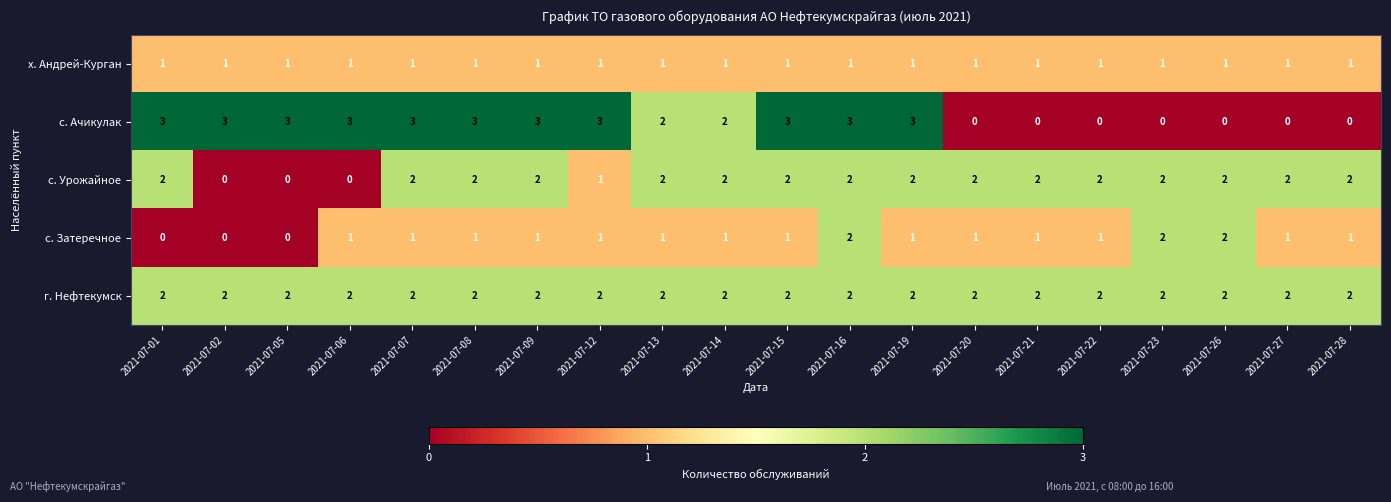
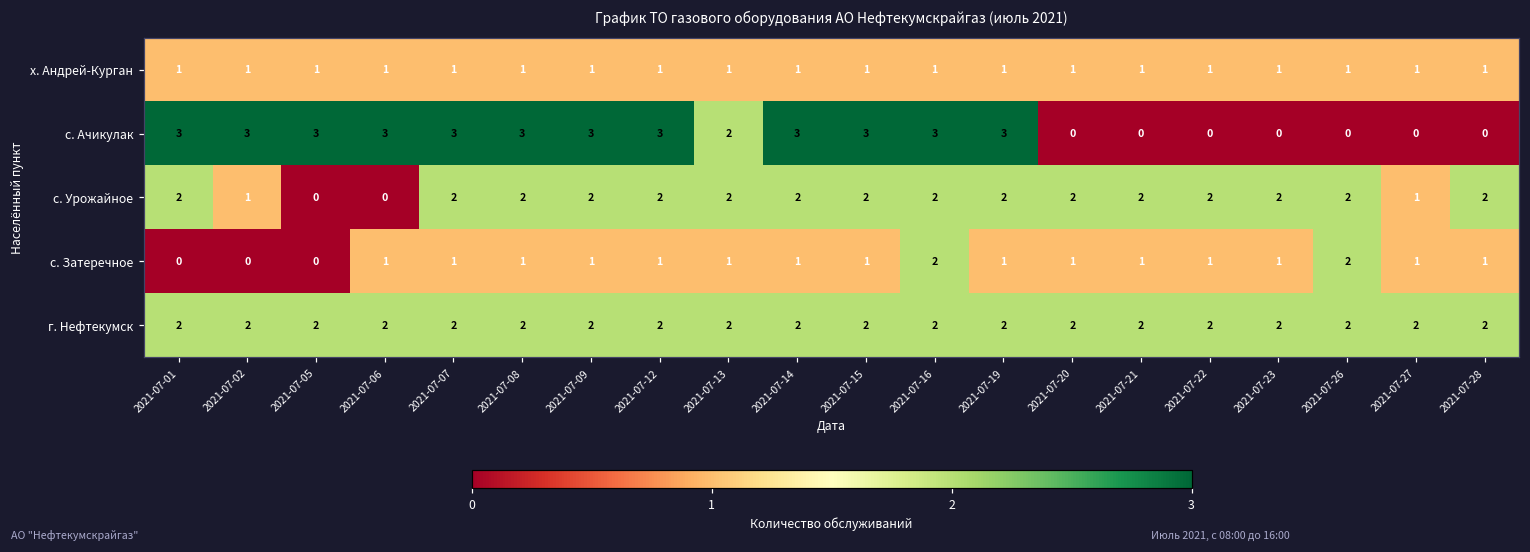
  {
    "х. Андрей-Курган": {
      "2021-07-01": 1,
      "2021-07-02": 1,
      "2021-07-05": 1,
      "2021-07-06": 1,
      "2021-07-07": 1,
      "2021-07-08": 1,
      "2021-07-09": 1,
      "2021-07-12": 1,
      "2021-07-13": 1,
      "2021-07-14": 1,
      "2021-07-15": 1,
      "2021-07-16": 1,
      "2021-07-19": 1,
      "2021-07-20": 1,
      "2021-07-21": 1,
      "2021-07-22": 1,
      "2021-07-23": 1,
      "2021-07-26": 1,
      "2021-07-27": 1,
      "2021-07-28": 1
    },
    "с. Ачикулак": {
      "2021-07-01": 3,
      "2021-07-02": 3,
      "2021-07-05": 3,
      "2021-07-06": 3,
      "2021-07-07": 3,
      "2021-07-08": 3,
      "2021-07-09": 3,
      "2021-07-12": 3,
      "2021-07-13": 2,
-     "2021-07-14": 2,
+     "2021-07-14": 3,
      "2021-07-15": 3,
      "2021-07-16": 3,
      "2021-07-19": 3,
      "2021-07-20": 0,
      "2021-07-21": 0,
      "2021-07-22": 0,
      "2021-07-23": 0,
      "2021-07-26": 0,
      "2021-07-27": 0,
      "2021-07-28": 0
    },
    "с. Урожайное": {
      "2021-07-01": 2,
-     "2021-07-02": 0,
+     "2021-07-02": 1,
      "2021-07-05": 0,
      "2021-07-06": 0,
      "2021-07-07": 2,
      "2021-07-08": 2,
      "2021-07-09": 2,
-     "2021-07-12": 1,
+     "2021-07-12": 2,
      "2021-07-13": 2,
      "2021-07-14": 2,
      "2021-07-15": 2,
      "2021-07-16": 2,
      "2021-07-19": 2,
      "2021-07-20": 2,
      "2021-07-21": 2,
      "2021-07-22": 2,
      "2021-07-23": 2,
      "2021-07-26": 2,
-     "2021-07-27": 2,
+     "2021-07-27": 1,
      "2021-07-28": 2
    },
    "с. Затеречное": {
      "2021-07-01": 0,
      "2021-07-02": 0,
      "2021-07-05": 0,
      "2021-07-06": 1,
      "2021-07-07": 1,
      "2021-07-08": 1,
      "2021-07-09": 1,
      "2021-07-12": 1,
      "2021-07-13": 1,
      "2021-07-14": 1,
      "2021-07-15": 1,
      "2021-07-16": 2,
      "2021-07-19": 1,
      "2021-07-20": 1,
      "2021-07-21": 1,
      "2021-07-22": 1,
-     "2021-07-23": 2,
+     "2021-07-23": 1,
      "2021-07-26": 2,
      "2021-07-27": 1,
      "2021-07-28": 1
    },
    "г. Нефтекумск": {
      "2021-07-01": 2,
      "2021-07-02": 2,
      "2021-07-05": 2,
      "2021-07-06": 2,
      "2021-07-07": 2,
      "2021-07-08": 2,
      "2021-07-09": 2,
      "2021-07-12": 2,
      "2021-07-13": 2,
      "2021-07-14": 2,
      "2021-07-15": 2,
      "2021-07-16": 2,
      "2021-07-19": 2,
      "2021-07-20": 2,
      "2021-07-21": 2,
      "2021-07-22": 2,
      "2021-07-23": 2,
      "2021-07-26": 2,
      "2021-07-27": 2,
      "2021-07-28": 2
    }
  }
